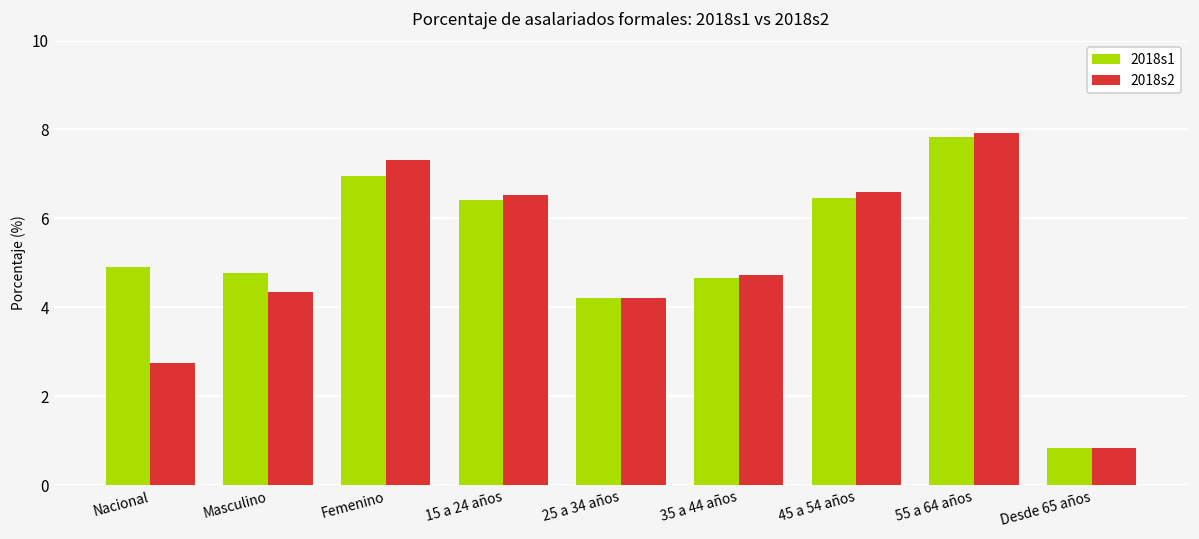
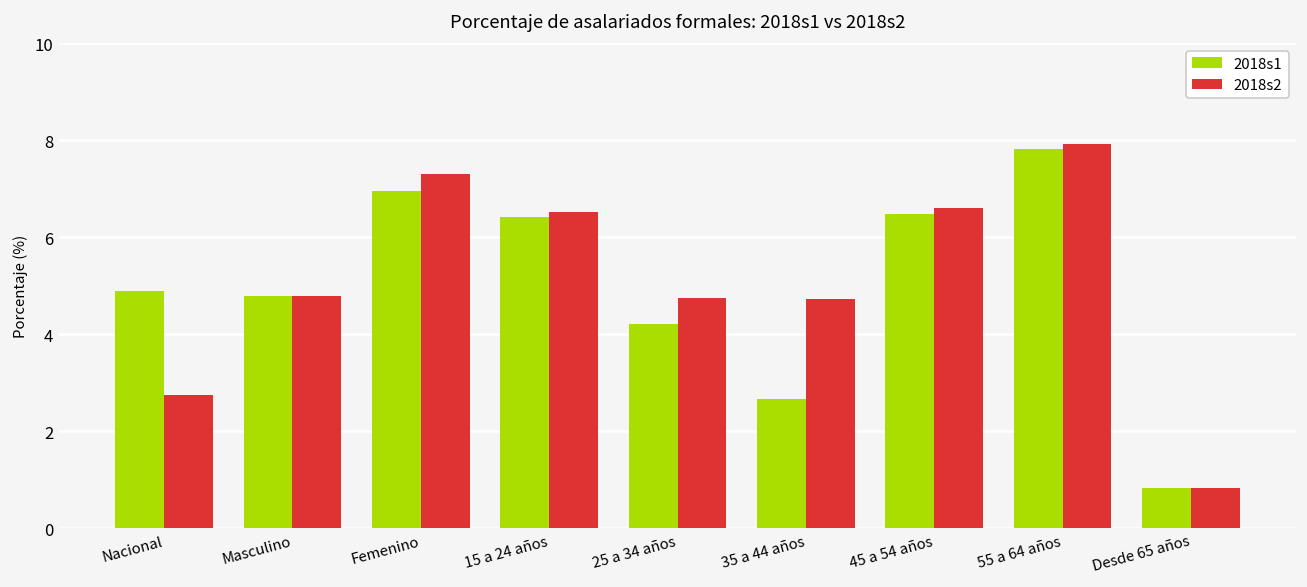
  {
    "2018s1": {
      "Nacional": 4.9,
      "Masculino": 4.8,
      "Femenino": 7.0,
      "15 a 24 años": 6.4,
      "25 a 34 años": 4.2,
-     "35 a 44 años": 4.7,
+     "35 a 44 años": 2.7,
      "45 a 54 años": 6.5,
      "55 a 64 años": 7.8,
      "Desde 65 años": 0.8
    },
    "2018s2": {
      "Nacional": 2.8,
-     "Masculino": 4.4,
+     "Masculino": 4.8,
      "Femenino": 7.3,
      "15 a 24 años": 6.5,
-     "25 a 34 años": 4.2,
+     "25 a 34 años": 4.8,
      "35 a 44 años": 4.7,
      "45 a 54 años": 6.6,
      "55 a 64 años": 7.9,
      "Desde 65 años": 0.8
    }
  }
